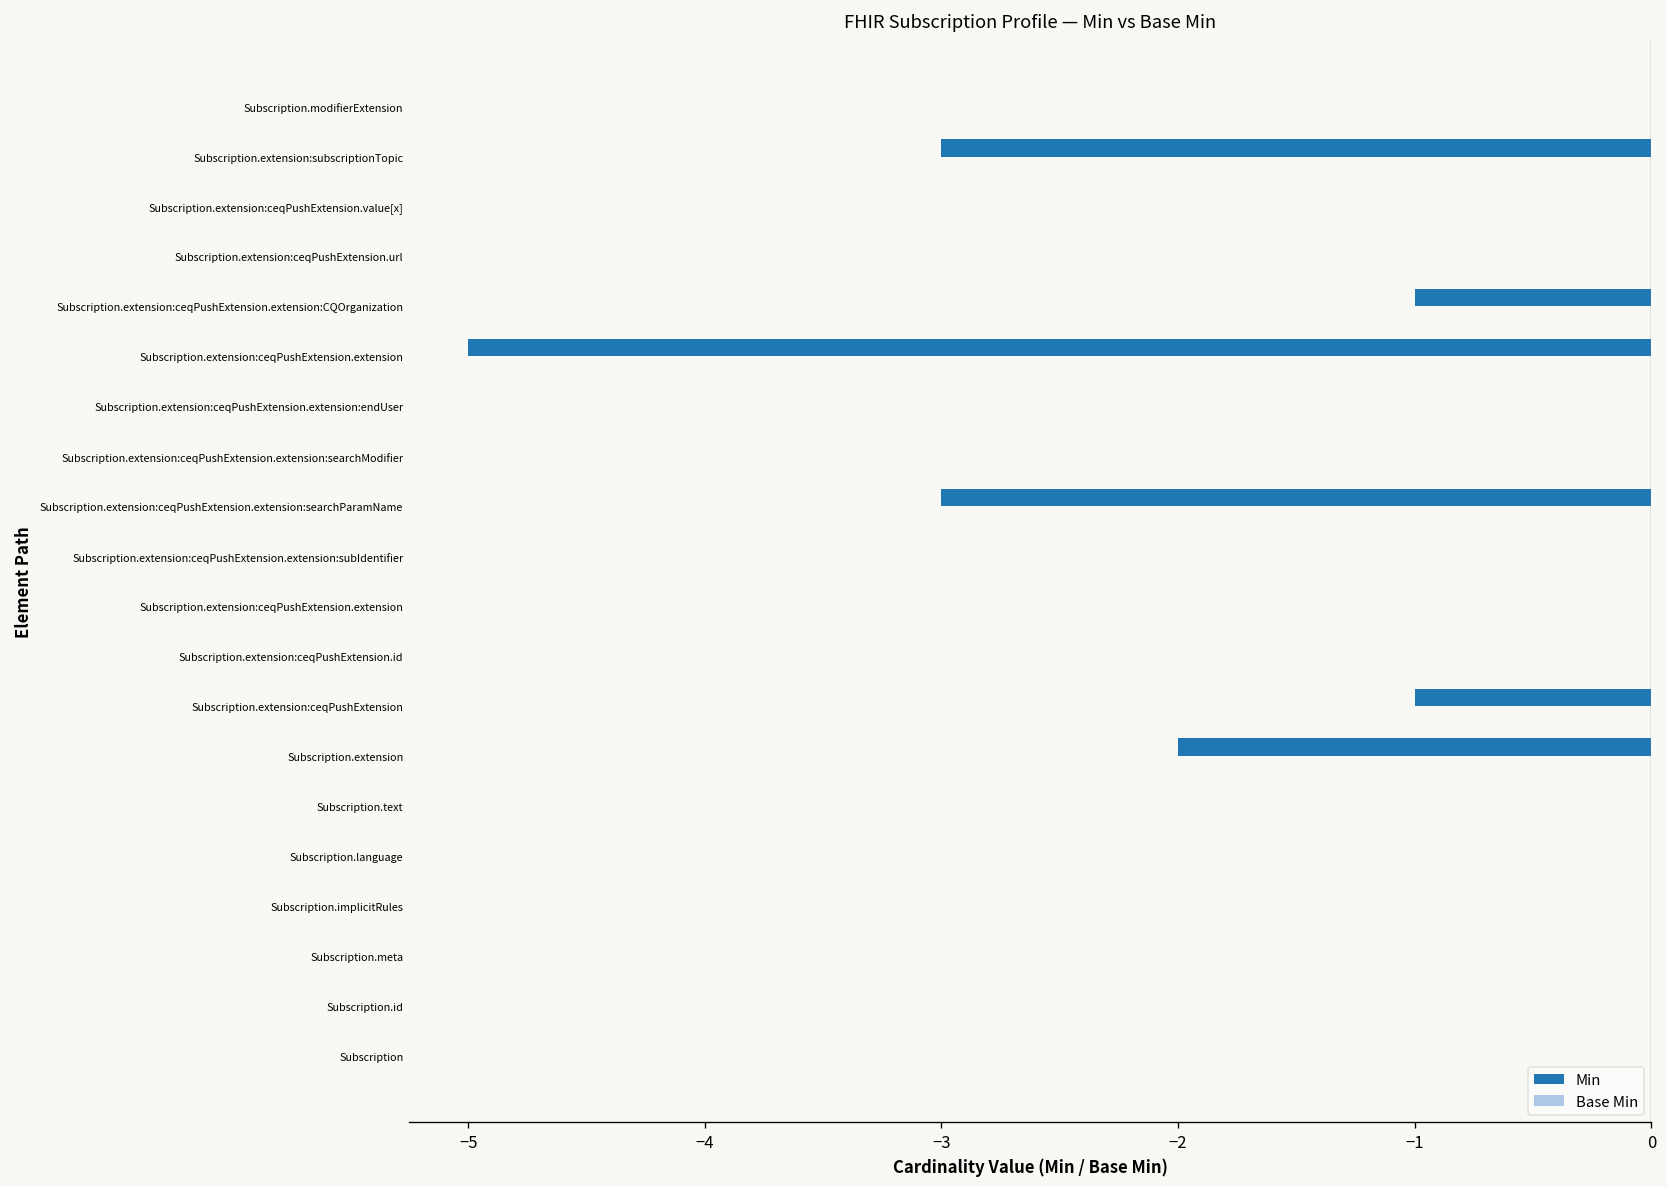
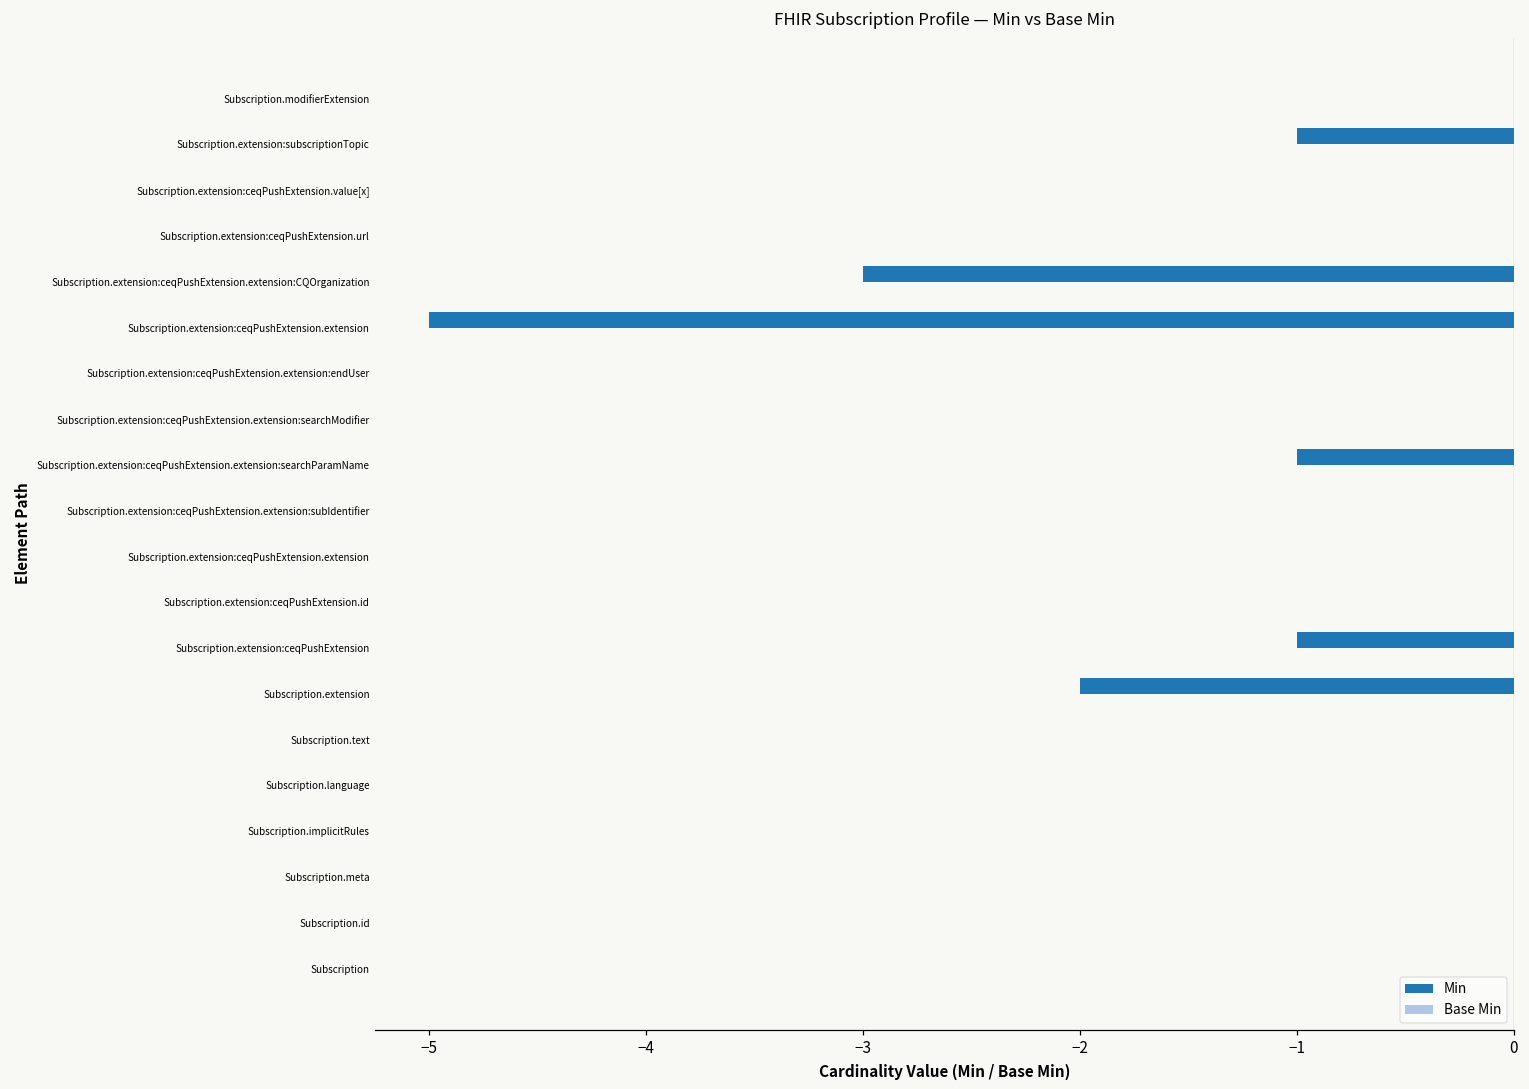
  {
    "Min": {
      "Subscription.modifierExtension": 0.00,
-     "Subscription.extension:subscriptionTopic": -3.00,
+     "Subscription.extension:subscriptionTopic": -1.00,
      "Subscription.extension:ceqPushExtension.value[x]": 0.00,
      "Subscription.extension:ceqPushExtension.url": 0.00,
-     "Subscription.extension:ceqPushExtension.extension:CQOrganization": -1.00,
+     "Subscription.extension:ceqPushExtension.extension:CQOrganization": -3.00,
      "Subscription.extension:ceqPushExtension.extension:endUser": 0.00,
      "Subscription.extension:ceqPushExtension.extension:searchModifier": 0.00,
-     "Subscription.extension:ceqPushExtension.extension:searchParamName": -3.00,
+     "Subscription.extension:ceqPushExtension.extension:searchParamName": -1.00,
      "Subscription.extension:ceqPushExtension.extension:subIdentifier": 0.00,
      "Subscription.extension:ceqPushExtension.id": 0.00,
      "Subscription.extension:ceqPushExtension": -1.00,
      "Subscription.extension": -2.00,
      "Subscription.text": 0.00,
      "Subscription.language": 0.00,
      "Subscription.implicitRules": 0.00,
      "Subscription.meta": 0.00,
      "Subscription.id": 0.00,
      "Subscription": 0.00
    },
    "Base Min": {
      "Subscription.modifierExtension": 0.00,
      "Subscription.extension:subscriptionTopic": 0.00,
      "Subscription.extension:ceqPushExtension.value[x]": 0.00,
      "Subscription.extension:ceqPushExtension.url": 0.00,
      "Subscription.extension:ceqPushExtension.extension:CQOrganization": 0.00,
      "Subscription.extension:ceqPushExtension.extension:endUser": 0.00,
      "Subscription.extension:ceqPushExtension.extension:searchModifier": 0.00,
      "Subscription.extension:ceqPushExtension.extension:searchParamName": 0.00,
      "Subscription.extension:ceqPushExtension.extension:subIdentifier": 0.00,
      "Subscription.extension:ceqPushExtension.id": 0.00,
      "Subscription.extension:ceqPushExtension": 0.00,
      "Subscription.extension": 0.00,
      "Subscription.text": 0.00,
      "Subscription.language": 0.00,
      "Subscription.implicitRules": 0.00,
      "Subscription.meta": 0.00,
      "Subscription.id": 0.00,
      "Subscription": 0.00
    }
  }
